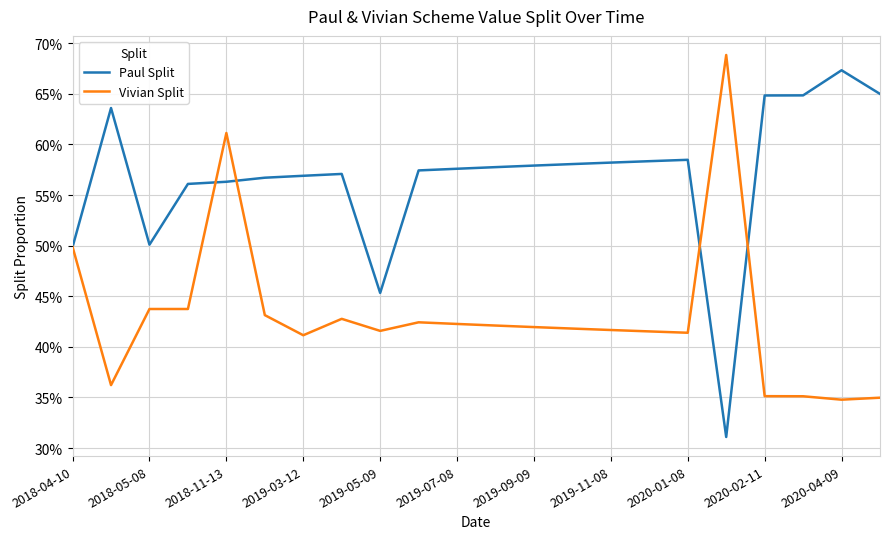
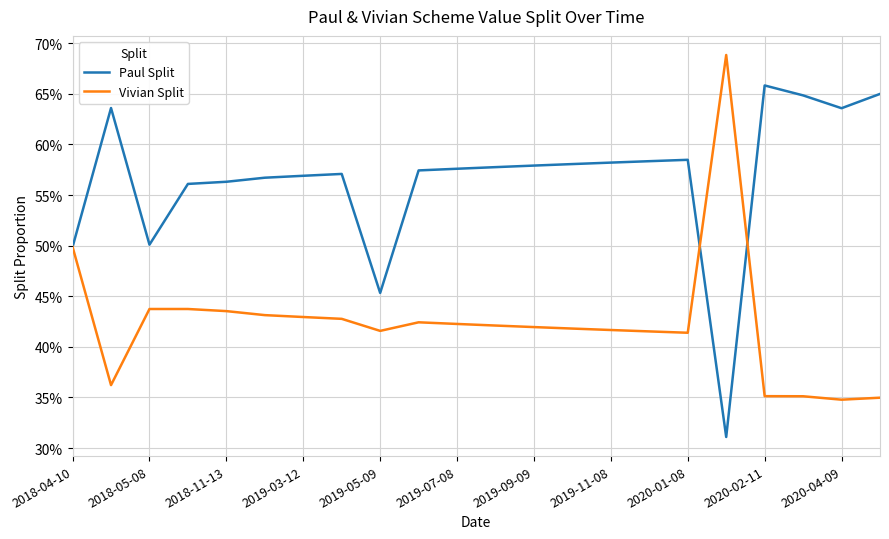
  {
    "Paul Split": {
      "2018-05-08": "50.1%",
      "2018-11-13": "56.3%",
      "2019-03-12": "56.9%",
      "2019-05-09": "45.3%",
      "2019-07-08": "57.6%",
      "2019-09-09": "57.9%",
      "2019-11-08": "58.2%",
      "2020-01-08": "58.5%",
-     "2020-02-11": "64.8%",
-     "2020-04-09": "67.3%"
+     "2020-02-11": "65.8%",
+     "2020-04-09": "63.6%"
    },
    "Vivian Split": {
      "2018-05-08": "43.7%",
-     "2018-11-13": "61.1%",
-     "2019-03-12": "41.1%",
+     "2018-11-13": "43.5%",
+     "2019-03-12": "42.9%",
      "2019-05-09": "41.6%",
      "2019-07-08": "42.3%",
      "2019-09-09": "42.0%",
      "2019-11-08": "41.7%",
      "2020-01-08": "41.4%",
      "2020-02-11": "35.1%",
      "2020-04-09": "34.8%"
    }
  }
